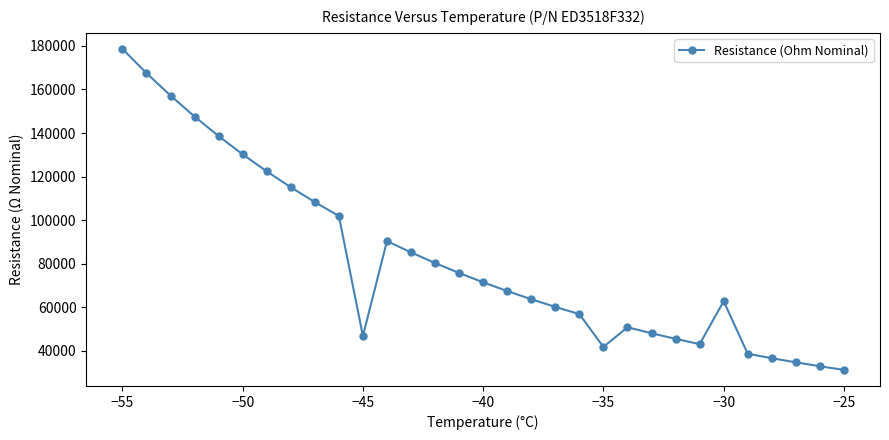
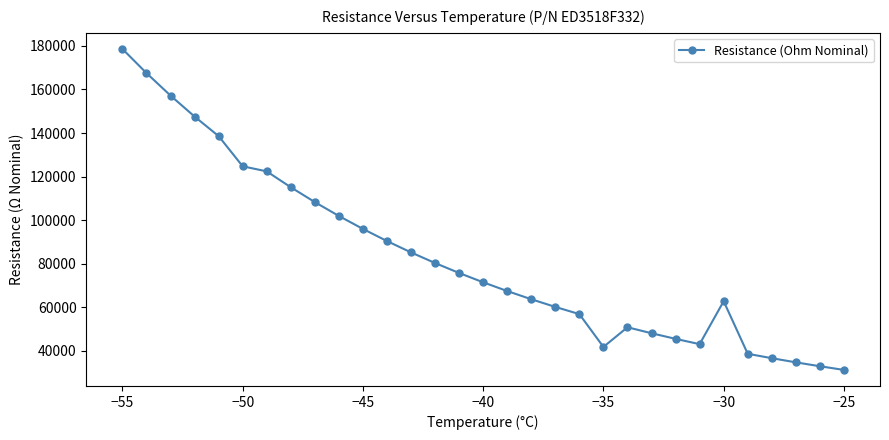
  {
    "−55": 179000,
-   "−50": 130000,
-   "−45": 47000,
+   "−50": 125000,
+   "−45": 96000,
    "−40": 71000,
    "−35": 42000,
    "−30": 63000,
    "−25": 31000
  }
